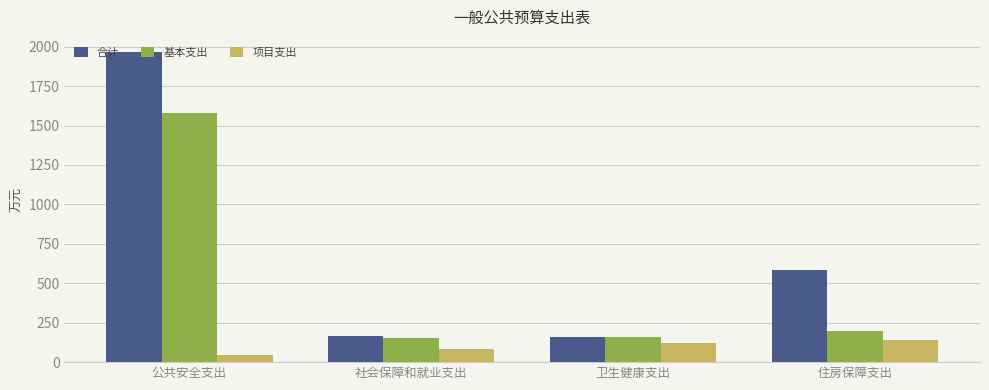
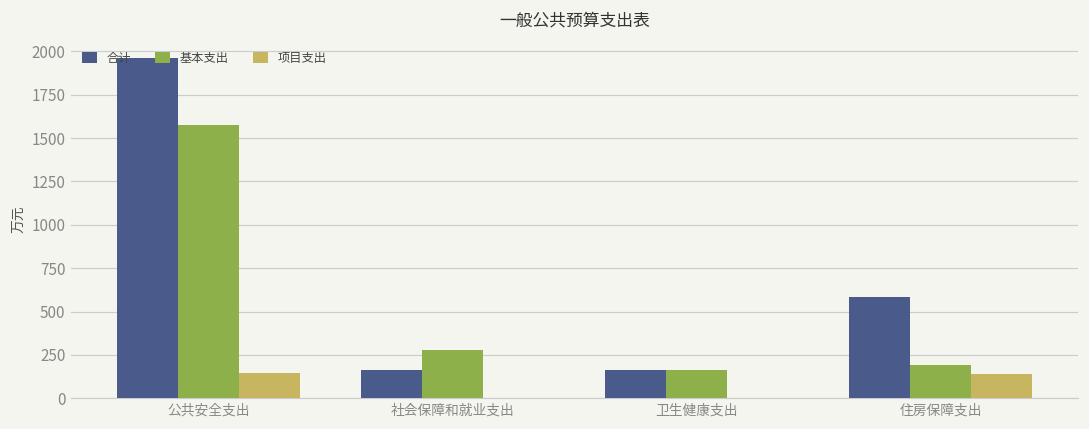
  {
    "合计": {
      "公共安全支出": 1960,
      "社会保障和就业支出": 160,
      "卫生健康支出": 160,
      "住房保障支出": 580
    },
    "基本支出": {
      "公共安全支出": 1580,
-     "社会保障和就业支出": 150,
+     "社会保障和就业支出": 280,
      "卫生健康支出": 160,
      "住房保障支出": 200
    },
    "项目支出": {
-     "公共安全支出": 50,
-     "社会保障和就业支出": 90,
-     "卫生健康支出": 120,
+     "公共安全支出": 140,
+     "社会保障和就业支出": 0,
+     "卫生健康支出": 0,
      "住房保障支出": 140
    }
  }
